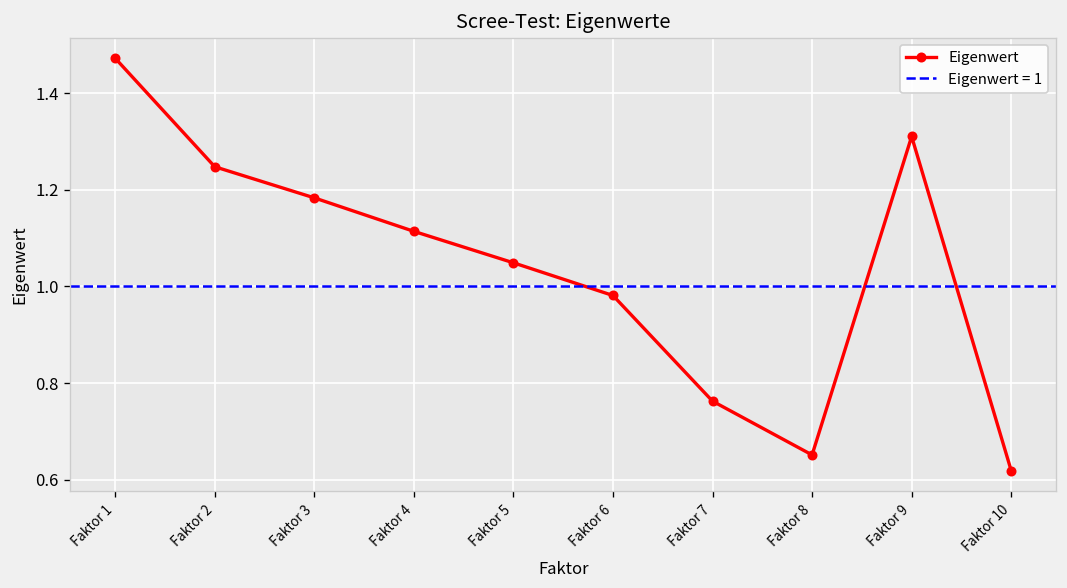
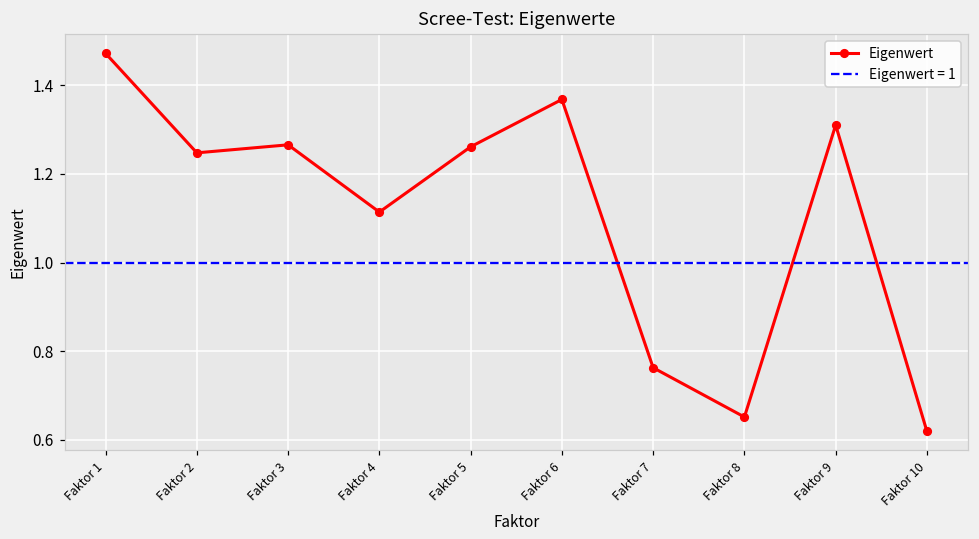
  {
    "Faktor 1": 1.47,
    "Faktor 2": 1.25,
-   "Faktor 3": 1.18,
+   "Faktor 3": 1.27,
    "Faktor 4": 1.11,
-   "Faktor 5": 1.05,
-   "Faktor 6": 0.98,
+   "Faktor 5": 1.26,
+   "Faktor 6": 1.37,
    "Faktor 7": 0.76,
    "Faktor 8": 0.65,
    "Faktor 9": 1.31,
    "Faktor 10": 0.62
  }
